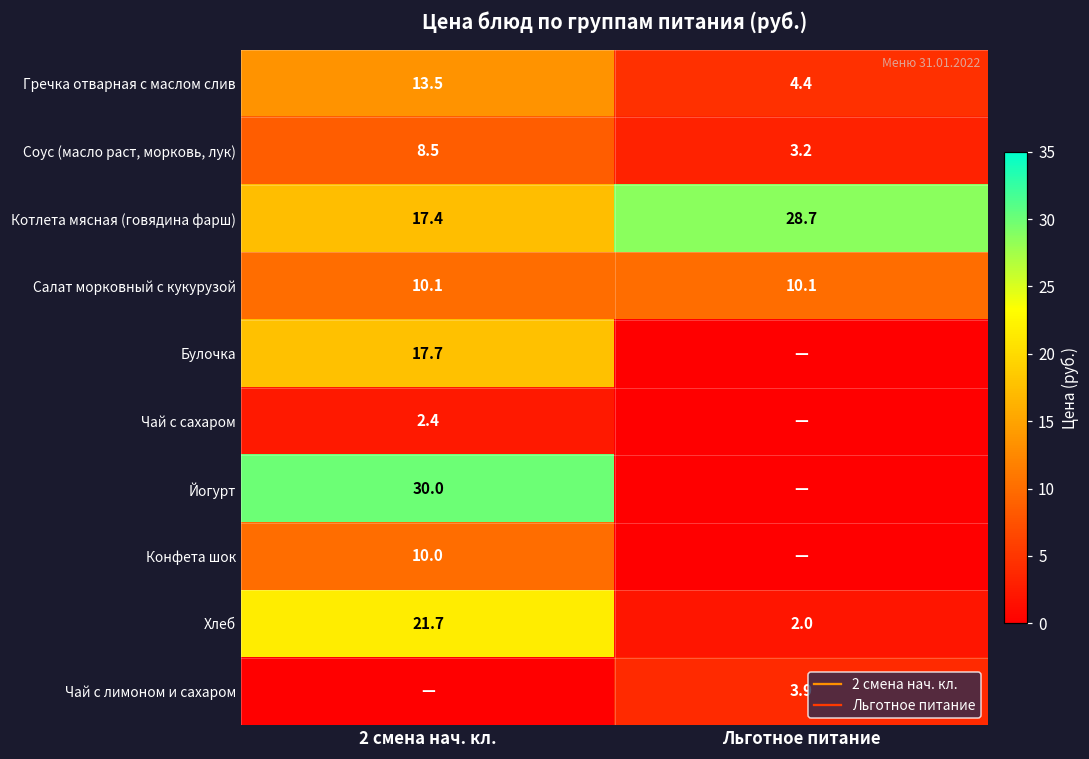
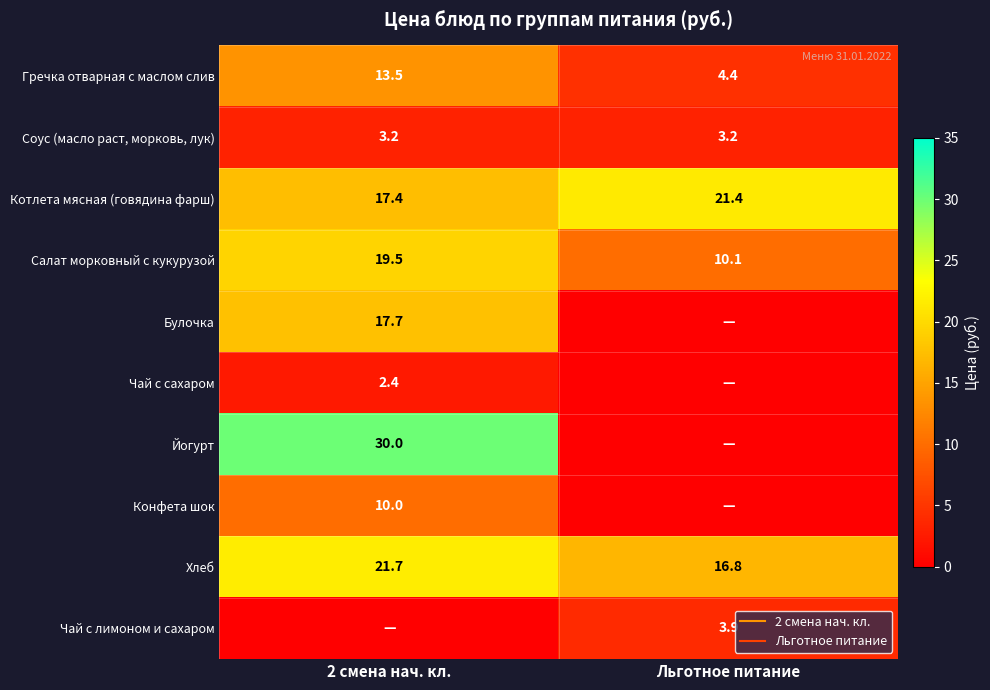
  {
    "Гречка отварная с маслом слив": {
      "2 смена нач. кл.": 13.5
    },
    "Соус (масло раст, морковь, лук)": {
-     "2 смена нач. кл.": 8.5,
+     "2 смена нач. кл.": 3.2,
      "Льготное питание": 3.2
    },
    "Котлета мясная (говядина фарш)": {
      "2 смена нач. кл.": 17.4,
-     "Льготное питание": 28.7
+     "Льготное питание": 21.4
    },
    "Салат морковный с кукурузой": {
-     "2 смена нач. кл.": 10.1,
+     "2 смена нач. кл.": 19.5,
      "Льготное питание": 10.1
    },
    "Булочка": {
      "2 смена нач. кл.": 17.7
    },
    "Чай с сахаром": {
      "2 смена нач. кл.": 2.4
    },
    "Йогурт": {
      "2 смена нач. кл.": 30.0
    },
    "Конфета шок": {
      "2 смена нач. кл.": 10.0
    },
    "Хлеб": {
      "2 смена нач. кл.": 21.7,
-     "Льготное питание": 2.0
+     "Льготное питание": 16.8
    }
  }
